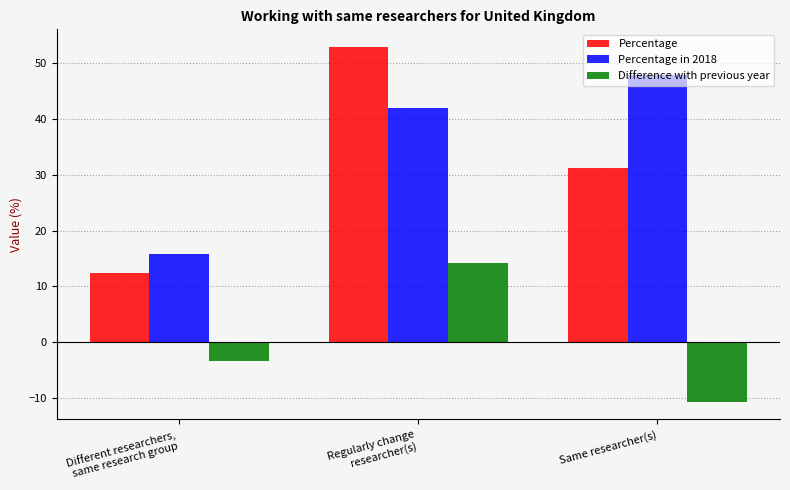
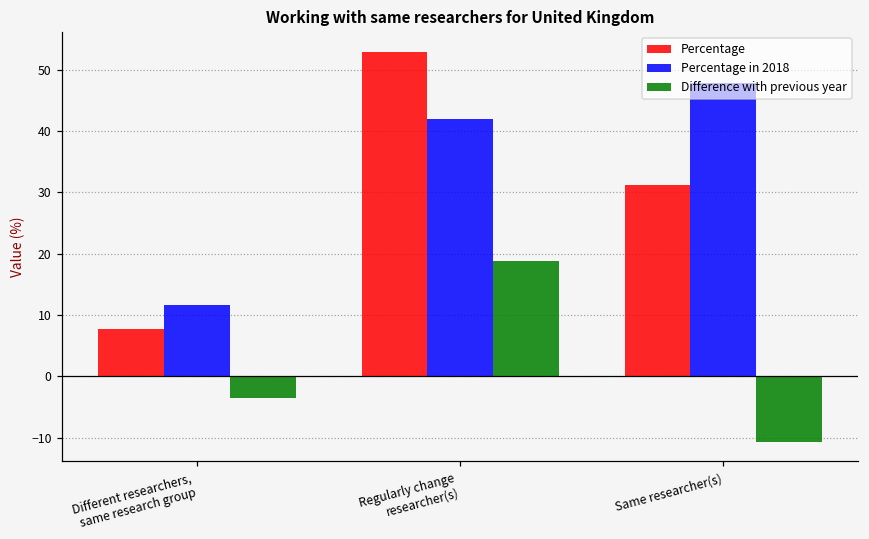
  {
    "Percentage": {
-     "Different researchers, same research group": 12,
+     "Different researchers, same research group": 8,
      "Regularly change researcher(s)": 53,
      "Same researcher(s)": 31
    },
    "Percentage in 2018": {
-     "Different researchers, same research group": 16,
+     "Different researchers, same research group": 12,
      "Regularly change researcher(s)": 42
    },
    "Difference with previous year": {
      "Different researchers, same research group": -3,
-     "Regularly change researcher(s)": 14,
+     "Regularly change researcher(s)": 19,
      "Same researcher(s)": -11
    }
  }
